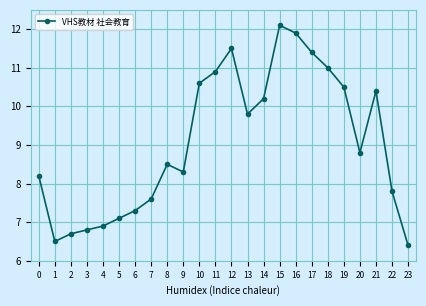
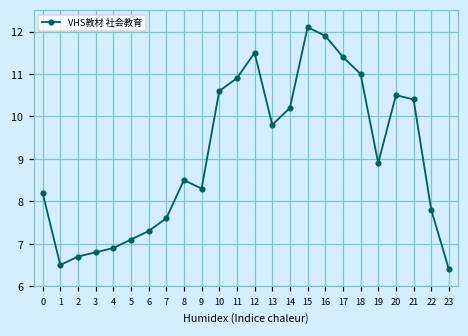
  {
    "0": 8.2,
    "1": 6.5,
    "2": 6.7,
    "3": 6.8,
    "4": 6.9,
    "5": 7.1,
    "6": 7.3,
    "7": 7.6,
    "8": 8.5,
    "9": 8.3,
    "10": 10.6,
    "11": 10.9,
    "12": 11.5,
    "13": 9.8,
    "14": 10.2,
    "15": 12.1,
    "16": 11.9,
    "17": 11.4,
    "18": 11.0,
-   "19": 10.5,
-   "20": 8.8,
+   "19": 8.9,
+   "20": 10.5,
    "21": 10.4,
    "22": 7.8,
    "23": 6.4
  }
